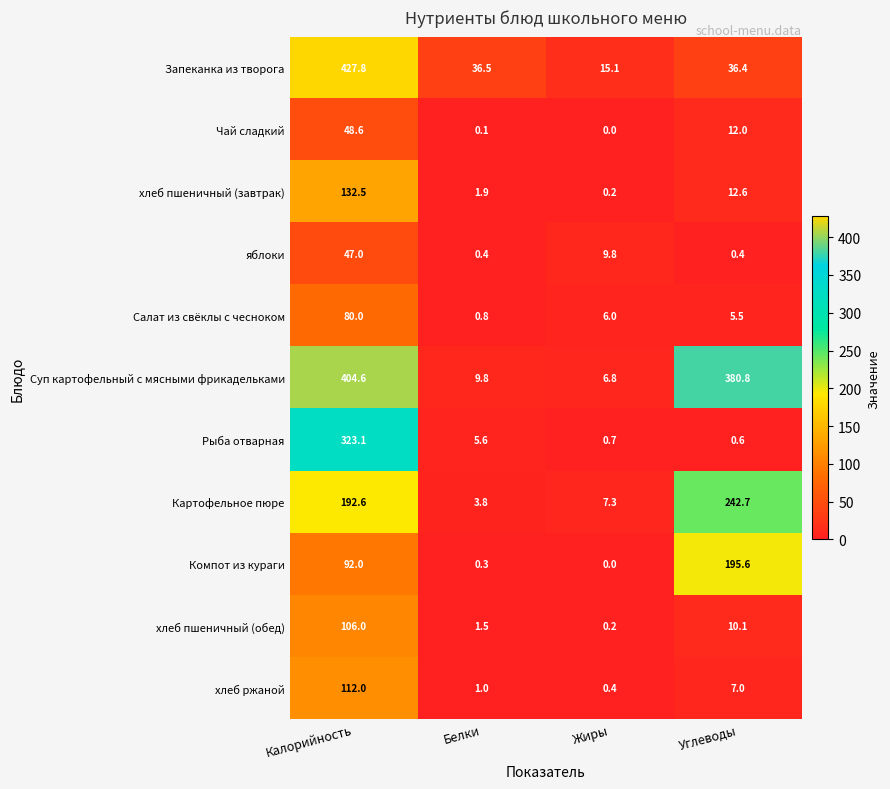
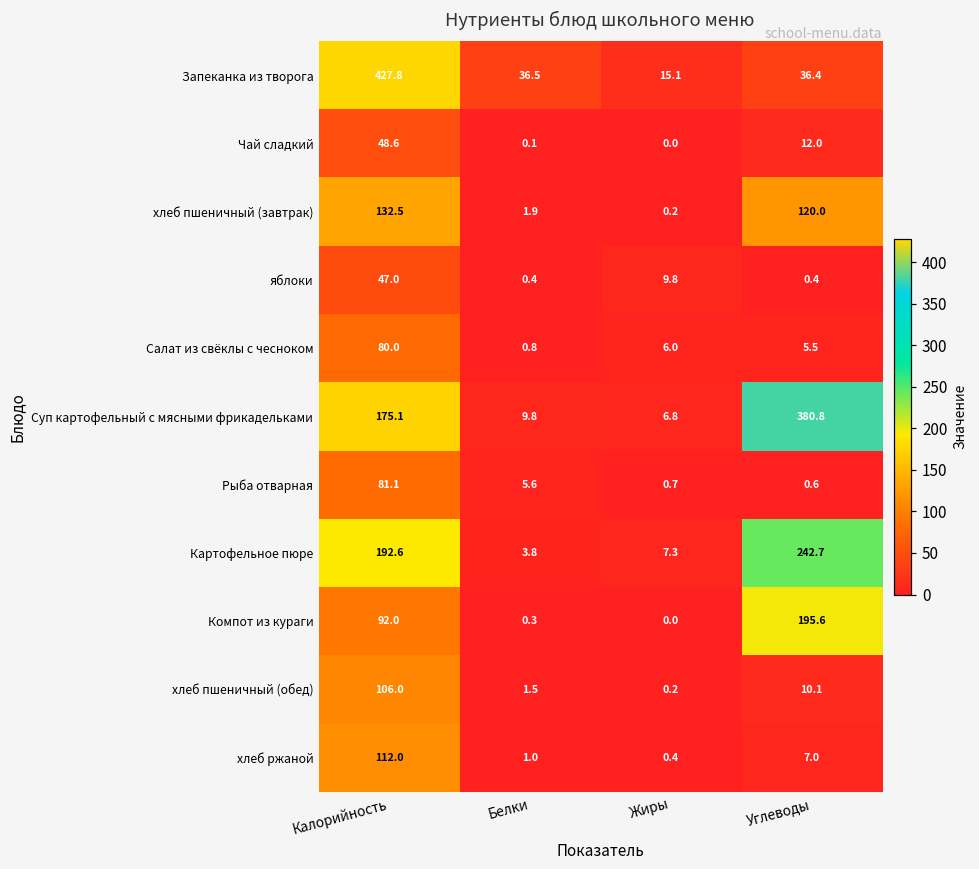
  {
    "Запеканка из творога": {
      "Калорийность": 427.8,
      "Белки": 36.5,
      "Жиры": 15.1,
      "Углеводы": 36.4
    },
    "Чай сладкий": {
      "Калорийность": 48.6,
      "Белки": 0.1,
      "Жиры": 0.0,
      "Углеводы": 12.0
    },
    "хлеб пшеничный (завтрак)": {
      "Калорийность": 132.5,
      "Белки": 1.9,
      "Жиры": 0.2,
-     "Углеводы": 12.6
+     "Углеводы": 120.0
    },
    "яблоки": {
      "Калорийность": 47.0,
      "Белки": 0.4,
      "Жиры": 9.8,
      "Углеводы": 0.4
    },
    "Салат из свёклы с чесноком": {
      "Калорийность": 80.0,
      "Белки": 0.8,
      "Жиры": 6.0,
      "Углеводы": 5.5
    },
    "Суп картофельный с мясными фрикадельками": {
-     "Калорийность": 404.6,
+     "Калорийность": 175.1,
      "Белки": 9.8,
      "Жиры": 6.8,
      "Углеводы": 380.8
    },
    "Рыба отварная": {
-     "Калорийность": 323.1,
+     "Калорийность": 81.1,
      "Белки": 5.6,
      "Жиры": 0.7,
      "Углеводы": 0.6
    },
    "Картофельное пюре": {
      "Калорийность": 192.6,
      "Белки": 3.8,
      "Жиры": 7.3,
      "Углеводы": 242.7
    },
    "Компот из кураги": {
      "Калорийность": 92.0,
      "Белки": 0.3,
      "Жиры": 0.0,
      "Углеводы": 195.6
    },
    "хлеб пшеничный (обед)": {
      "Калорийность": 106.0,
      "Белки": 1.5,
      "Жиры": 0.2,
      "Углеводы": 10.1
    },
    "хлеб ржаной": {
      "Калорийность": 112.0,
      "Белки": 1.0,
      "Жиры": 0.4,
      "Углеводы": 7.0
    }
  }
